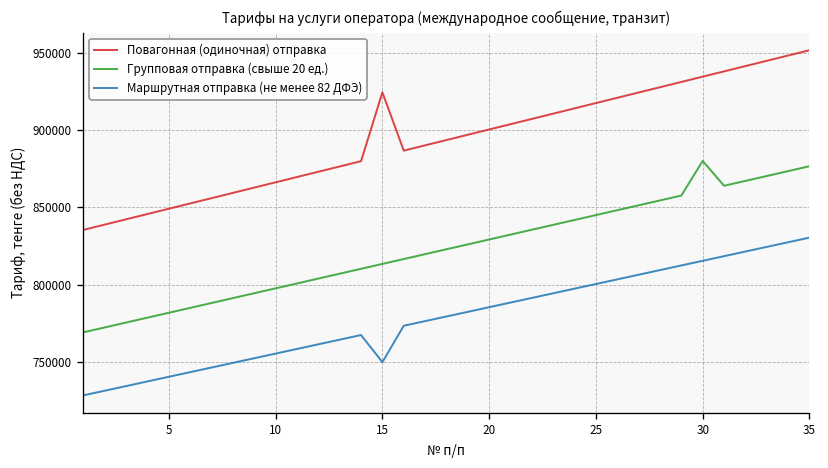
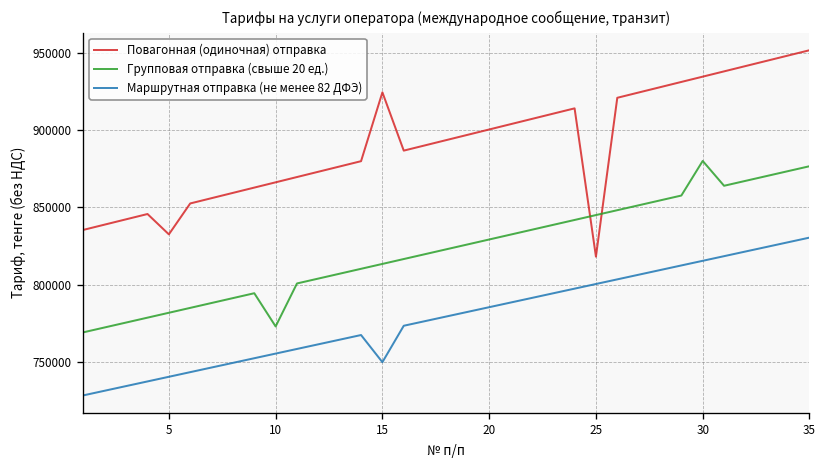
  {
    "Повагонная (одиночная) отправка": {
-     "5": 849000,
+     "5": 833000,
      "10": 866000,
      "15": 925000,
      "20": 901000,
-     "25": 918000,
+     "25": 818000,
      "30": 935000,
      "35": 952000
    },
    "Групповая отправка (свыше 20 ед.)": {
      "5": 782000,
-     "10": 798000,
+     "10": 773000,
      "15": 813000,
      "20": 829000,
      "25": 845000,
      "30": 880000,
      "35": 877000
    },
    "Маршрутная отправка (не менее 82 ДФЭ)": {
      "5": 740000,
      "10": 755000,
      "15": 750000,
      "20": 785000,
      "25": 800000,
      "30": 815000,
      "35": 830000
    }
  }
